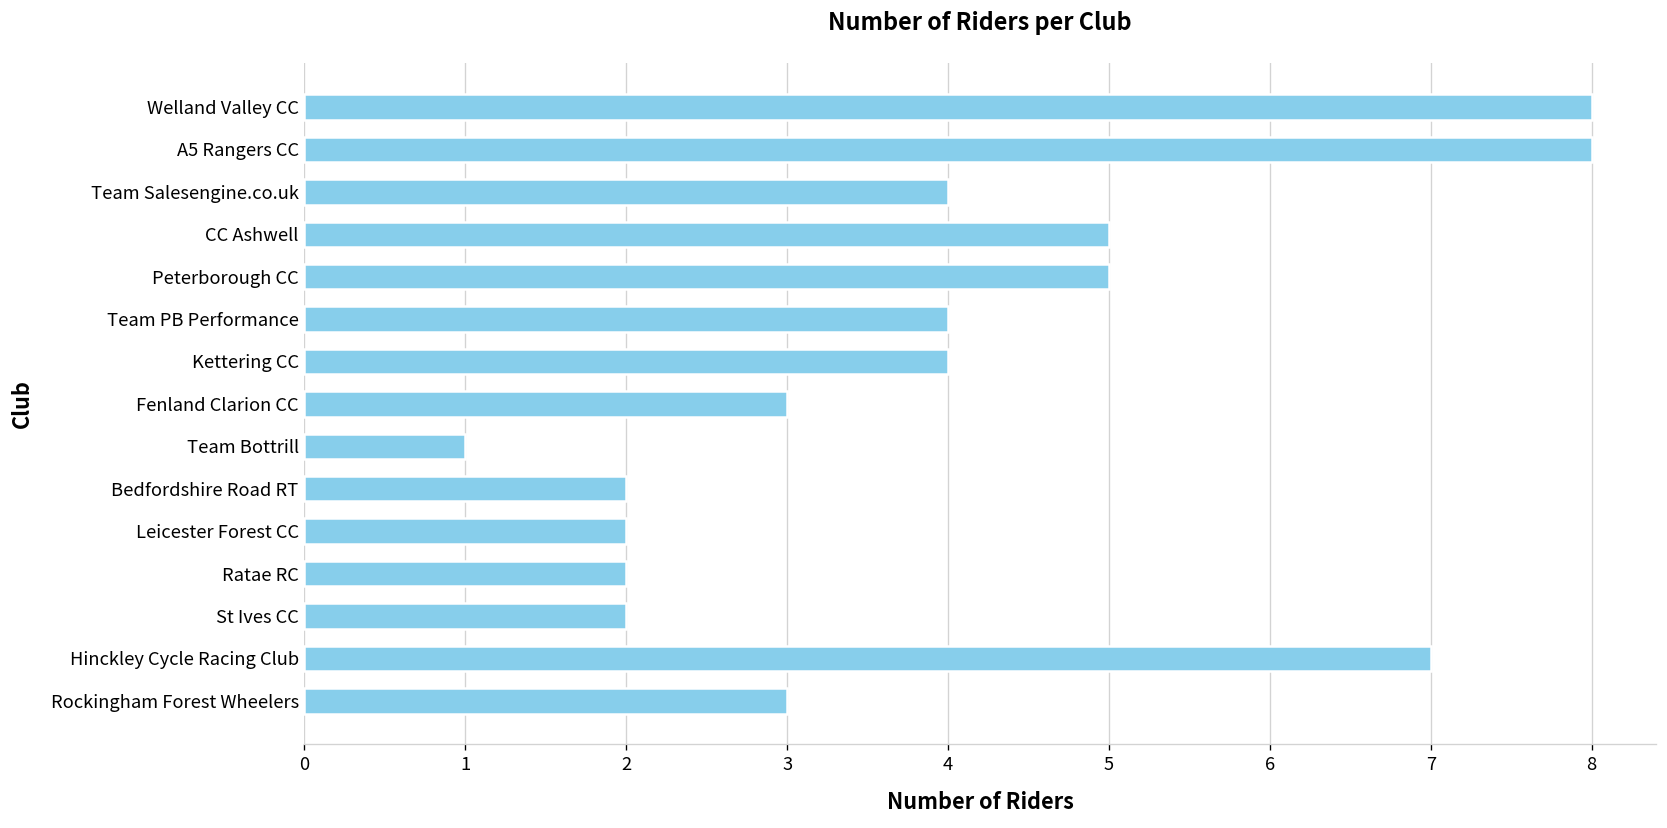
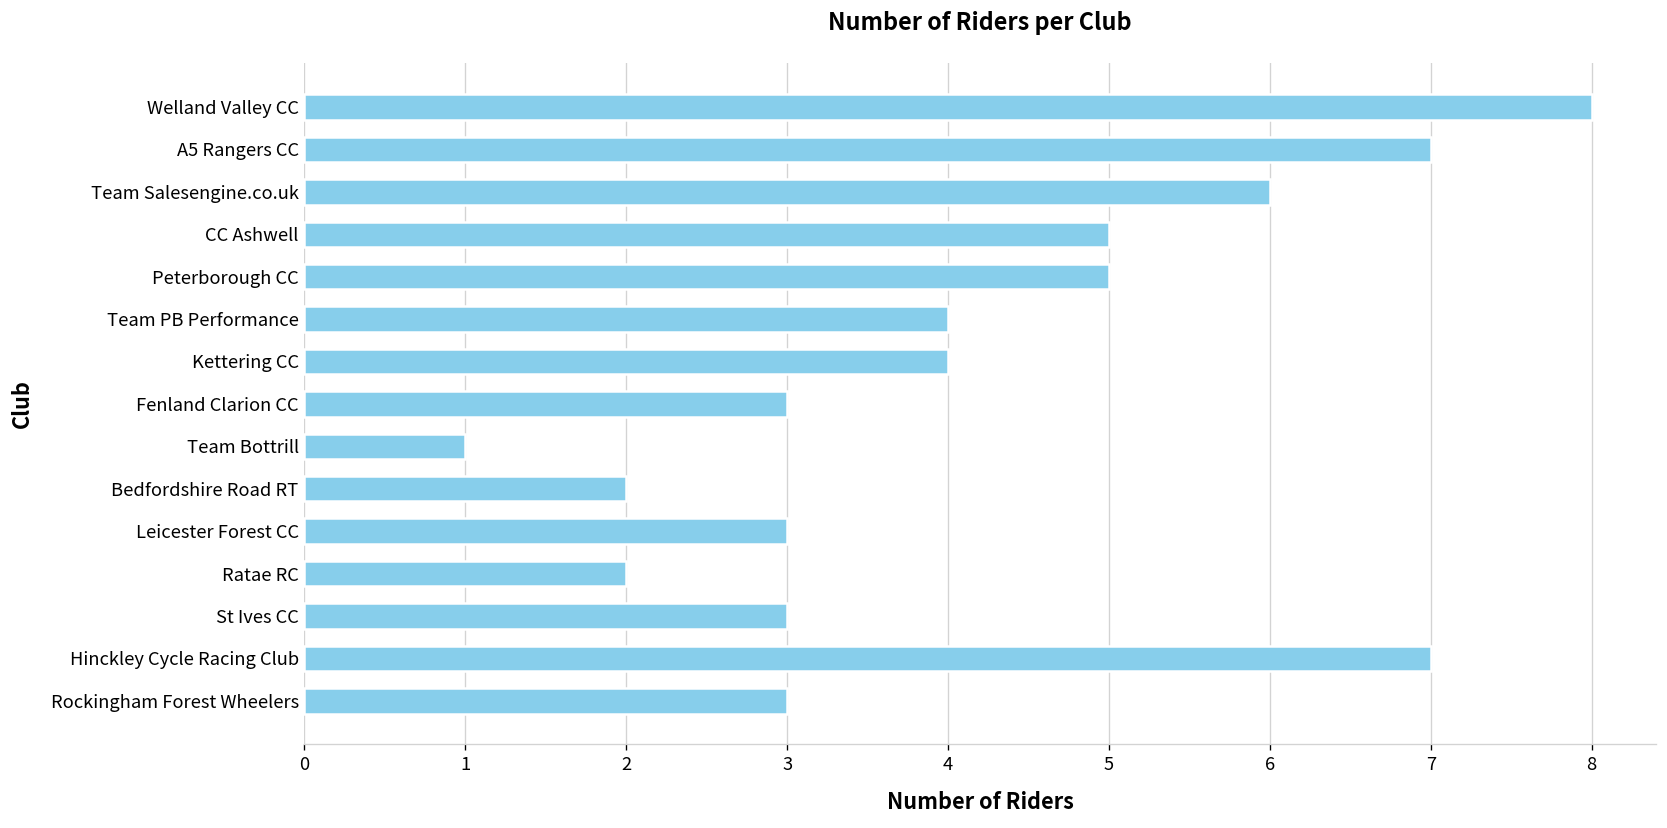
  {
    "Welland Valley CC": 8,
-   "A5 Rangers CC": 8,
-   "Team Salesengine.co.uk": 4,
+   "A5 Rangers CC": 7,
+   "Team Salesengine.co.uk": 6,
    "CC Ashwell": 5,
    "Peterborough CC": 5,
    "Team PB Performance": 4,
    "Kettering CC": 4,
    "Fenland Clarion CC": 3,
    "Team Bottrill": 1,
    "Bedfordshire Road RT": 2,
-   "Leicester Forest CC": 2,
+   "Leicester Forest CC": 3,
    "Ratae RC": 2,
-   "St Ives CC": 2,
+   "St Ives CC": 3,
    "Hinckley Cycle Racing Club": 7,
    "Rockingham Forest Wheelers": 3
  }
